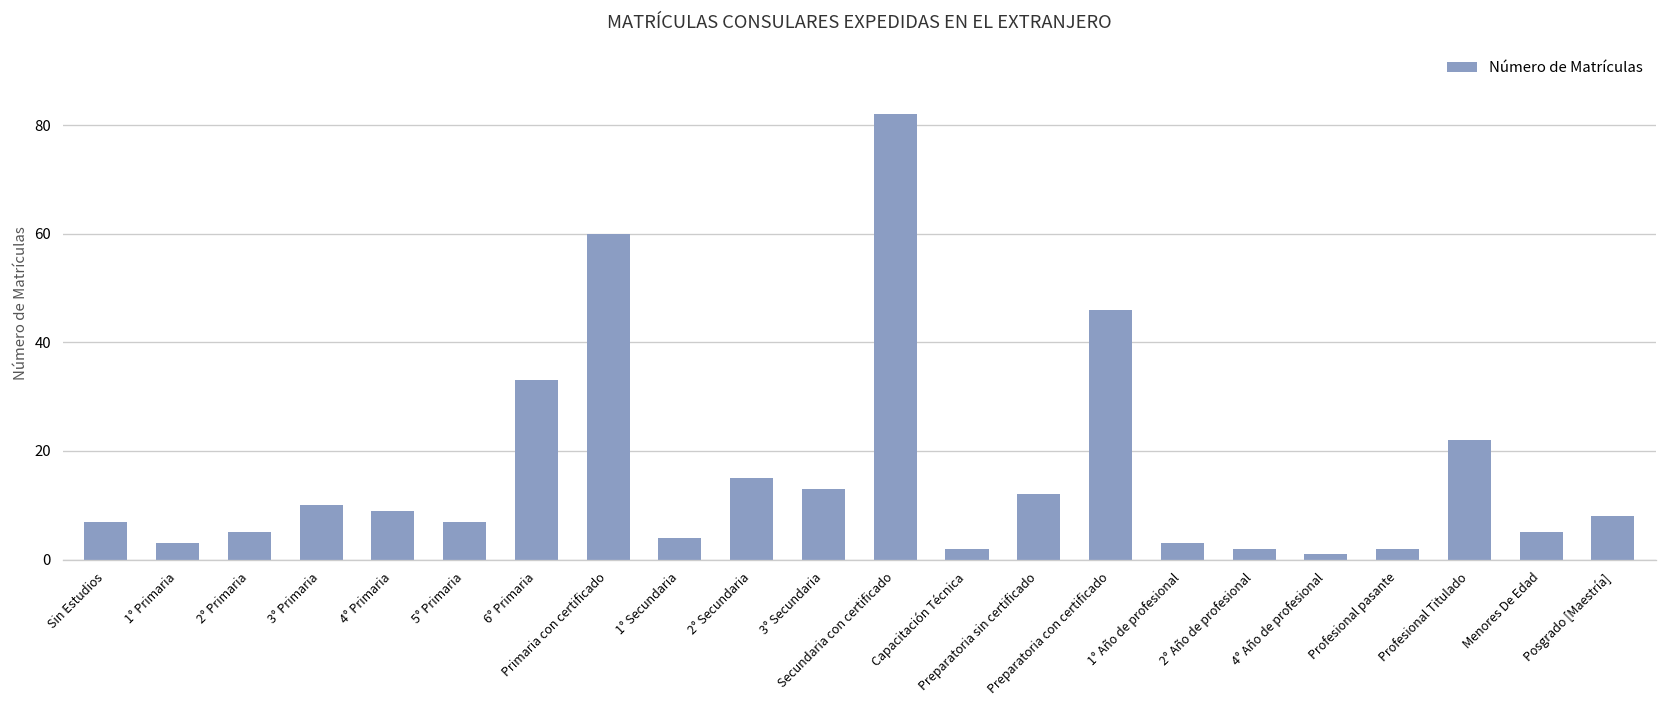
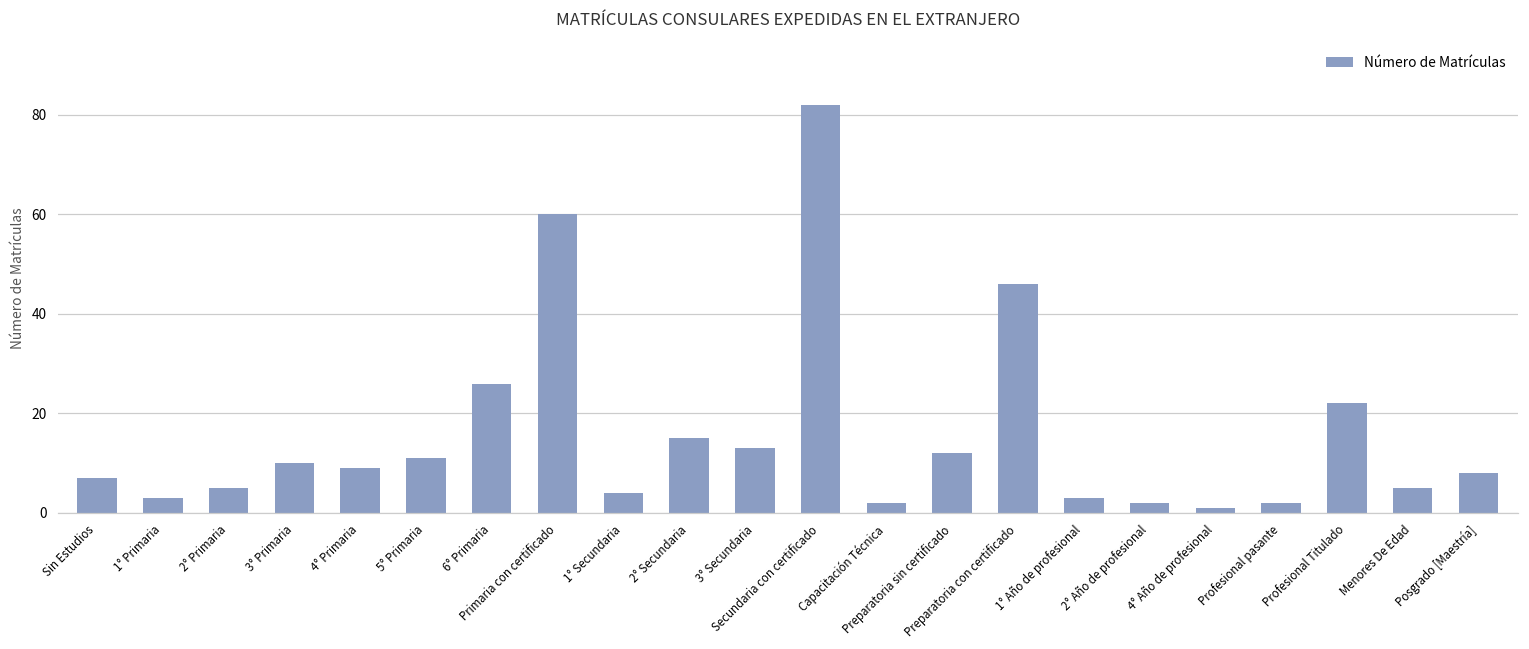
  {
    "Sin Estudios": 7,
    "1° Primaria": 3,
    "2° Primaria": 5,
    "3° Primaria": 10,
    "4° Primaria": 9,
-   "5° Primaria": 7,
-   "6° Primaria": 33,
+   "5° Primaria": 11,
+   "6° Primaria": 26,
    "Primaria con certificado": 60,
    "1° Secundaria": 4,
    "2° Secundaria": 15,
    "3° Secundaria": 13,
    "Secundaria con certificado": 82,
    "Capacitación Técnica": 2,
    "Preparatoria sin certificado": 12,
    "Preparatoria con certificado": 46,
    "1° Año de profesional": 3,
    "2° Año de profesional": 2,
    "4° Año de profesional": 1,
    "Profesional pasante": 2,
    "Profesional Titulado": 22,
    "Menores De Edad": 5,
    "Posgrado [Maestría]": 8
  }
